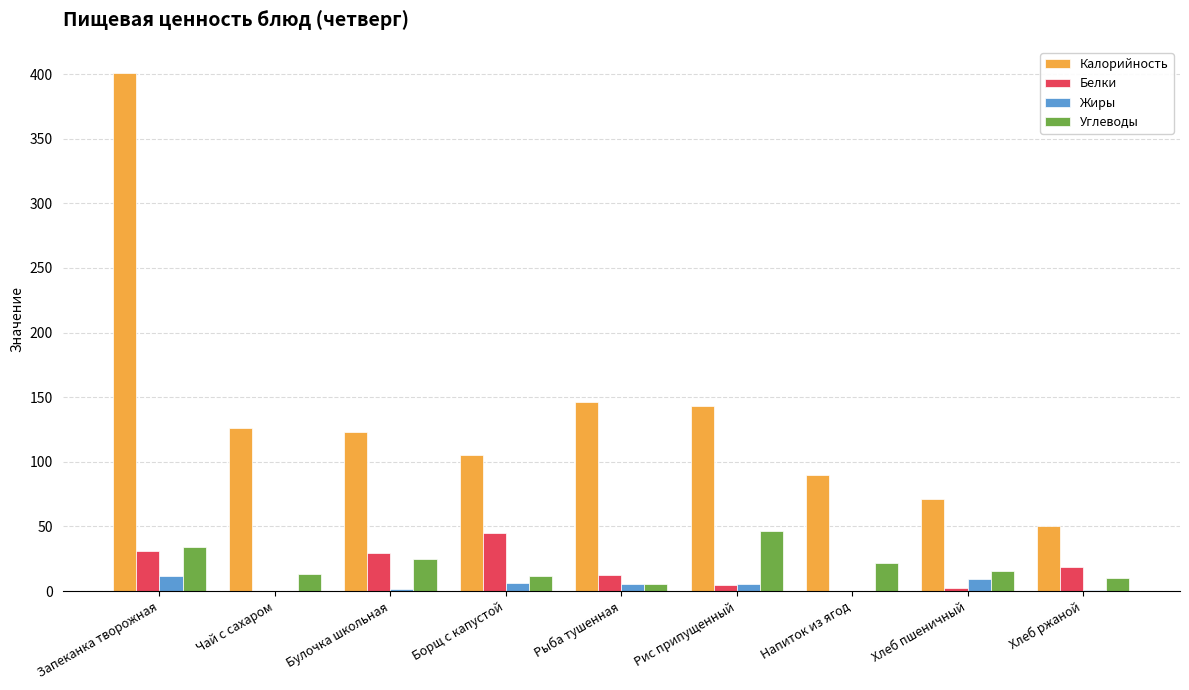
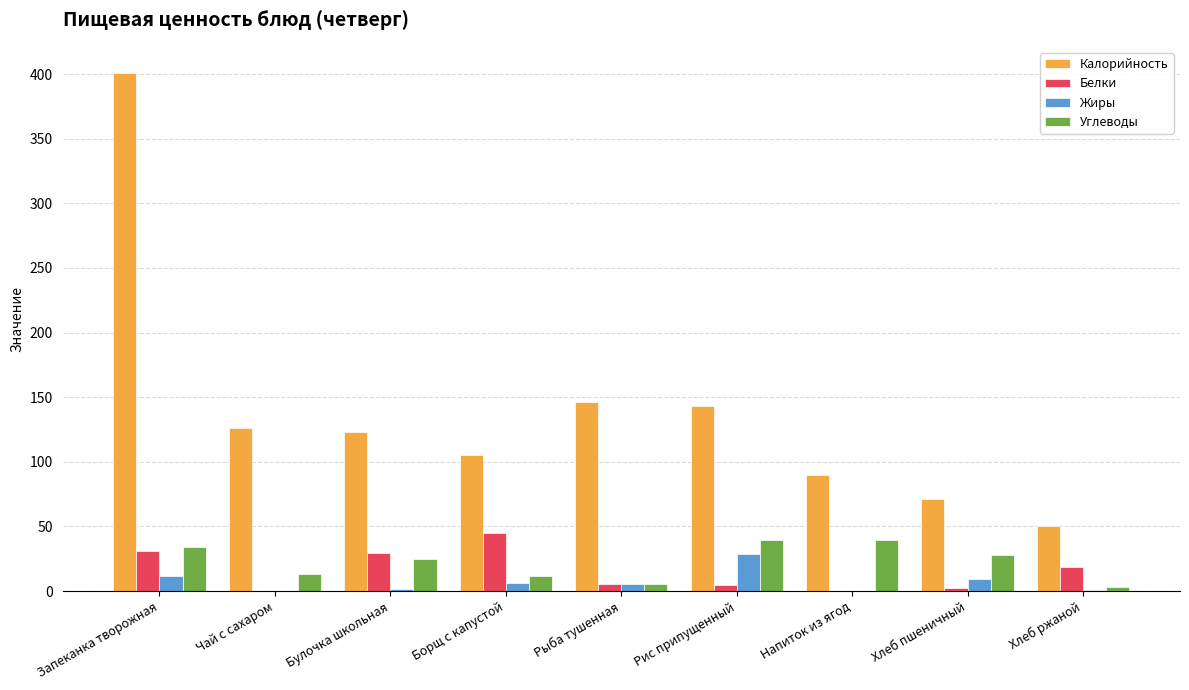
  {
    "Калорийность": {
      "Запеканка творожная": 401,
      "Чай с сахаром": 126,
      "Булочка школьная": 123,
      "Борщ с капустой": 105,
      "Рыба тушенная": 146,
      "Рис припущенный": 143,
      "Напиток из ягод": 90,
      "Хлеб пшеничный": 71,
      "Хлеб ржаной": 50
    },
    "Белки": {
      "Запеканка творожная": 31,
      "Булочка школьная": 30,
      "Борщ с капустой": 45,
-     "Рыба тушенная": 12,
+     "Рыба тушенная": 5,
      "Рис припущенный": 4,
      "Хлеб пшеничный": 2,
      "Хлеб ржаной": 19
    },
    "Жиры": {
      "Запеканка творожная": 12,
      "Борщ с капустой": 6,
      "Рыба тушенная": 6,
-     "Рис припущенный": 5,
+     "Рис припущенный": 29,
      "Хлеб пшеничный": 10
    },
    "Углеводы": {
      "Запеканка творожная": 34,
      "Чай с сахаром": 14,
      "Булочка школьная": 25,
      "Борщ с капустой": 12,
      "Рыба тушенная": 5,
-     "Рис припущенный": 47,
-     "Напиток из ягод": 22,
-     "Хлеб пшеничный": 16,
-     "Хлеб ржаной": 10
+     "Рис припущенный": 40,
+     "Напиток из ягод": 40,
+     "Хлеб пшеничный": 28,
+     "Хлеб ржаной": 3
    }
  }
